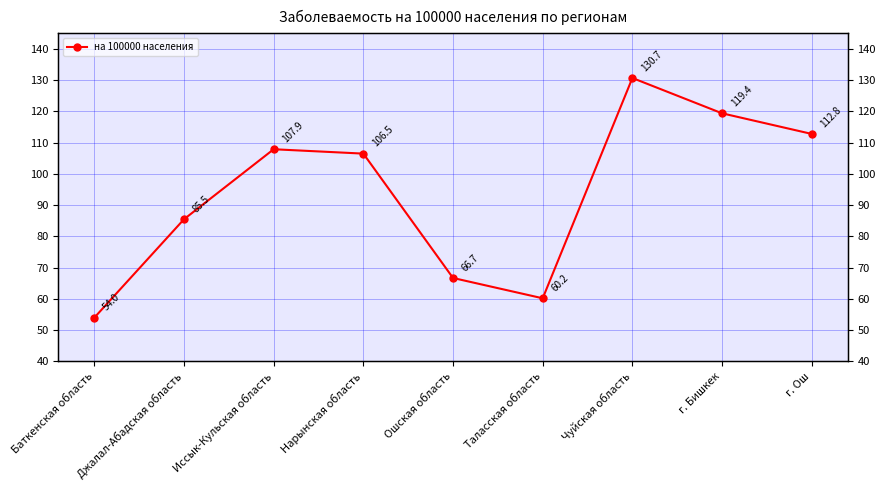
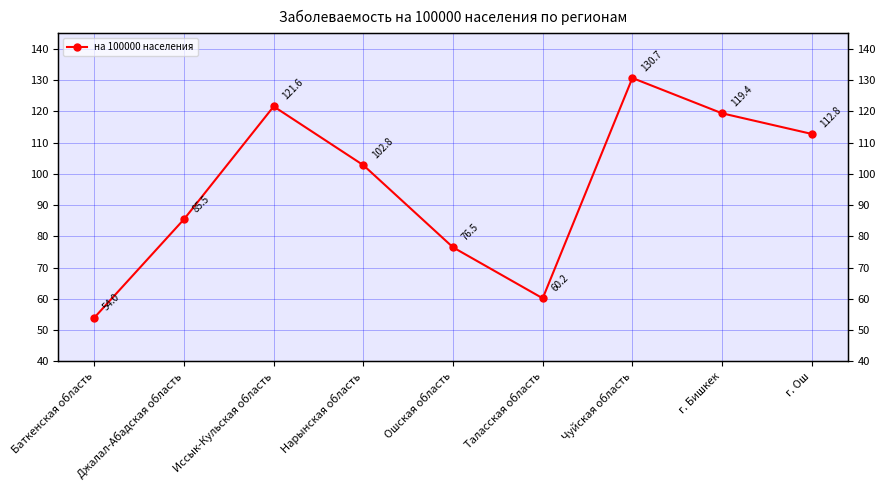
  {
    "Баткенская область": 54.0,
    "Джалал-Абадская область": 85.5,
-   "Иссык-Кульская область": 107.9,
-   "Нарынская область": 106.5,
-   "Ошская область": 66.7,
+   "Иссык-Кульская область": 121.6,
+   "Нарынская область": 102.8,
+   "Ошская область": 76.5,
    "Таласская область": 60.2,
    "Чуйская область": 130.7,
    "г. Бишкек": 119.4,
    "г. Ош": 112.8
  }
